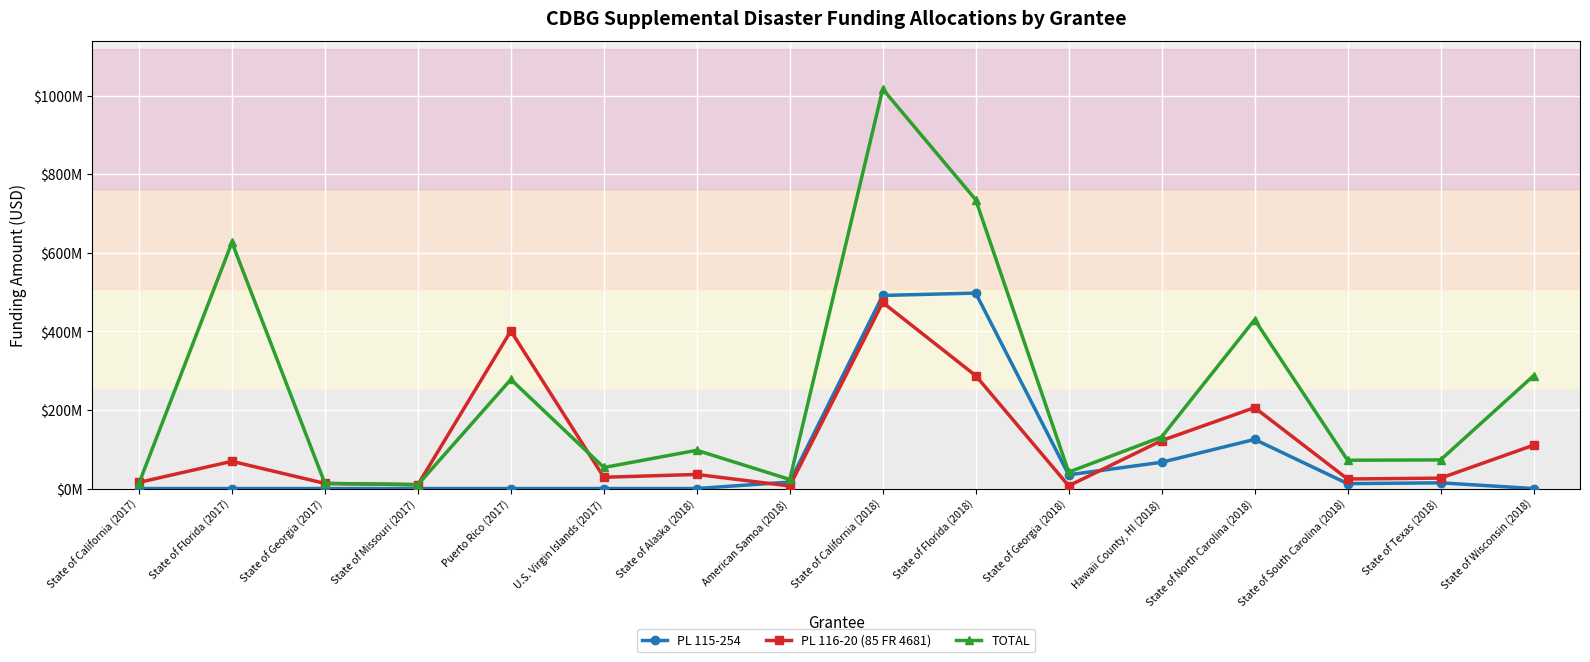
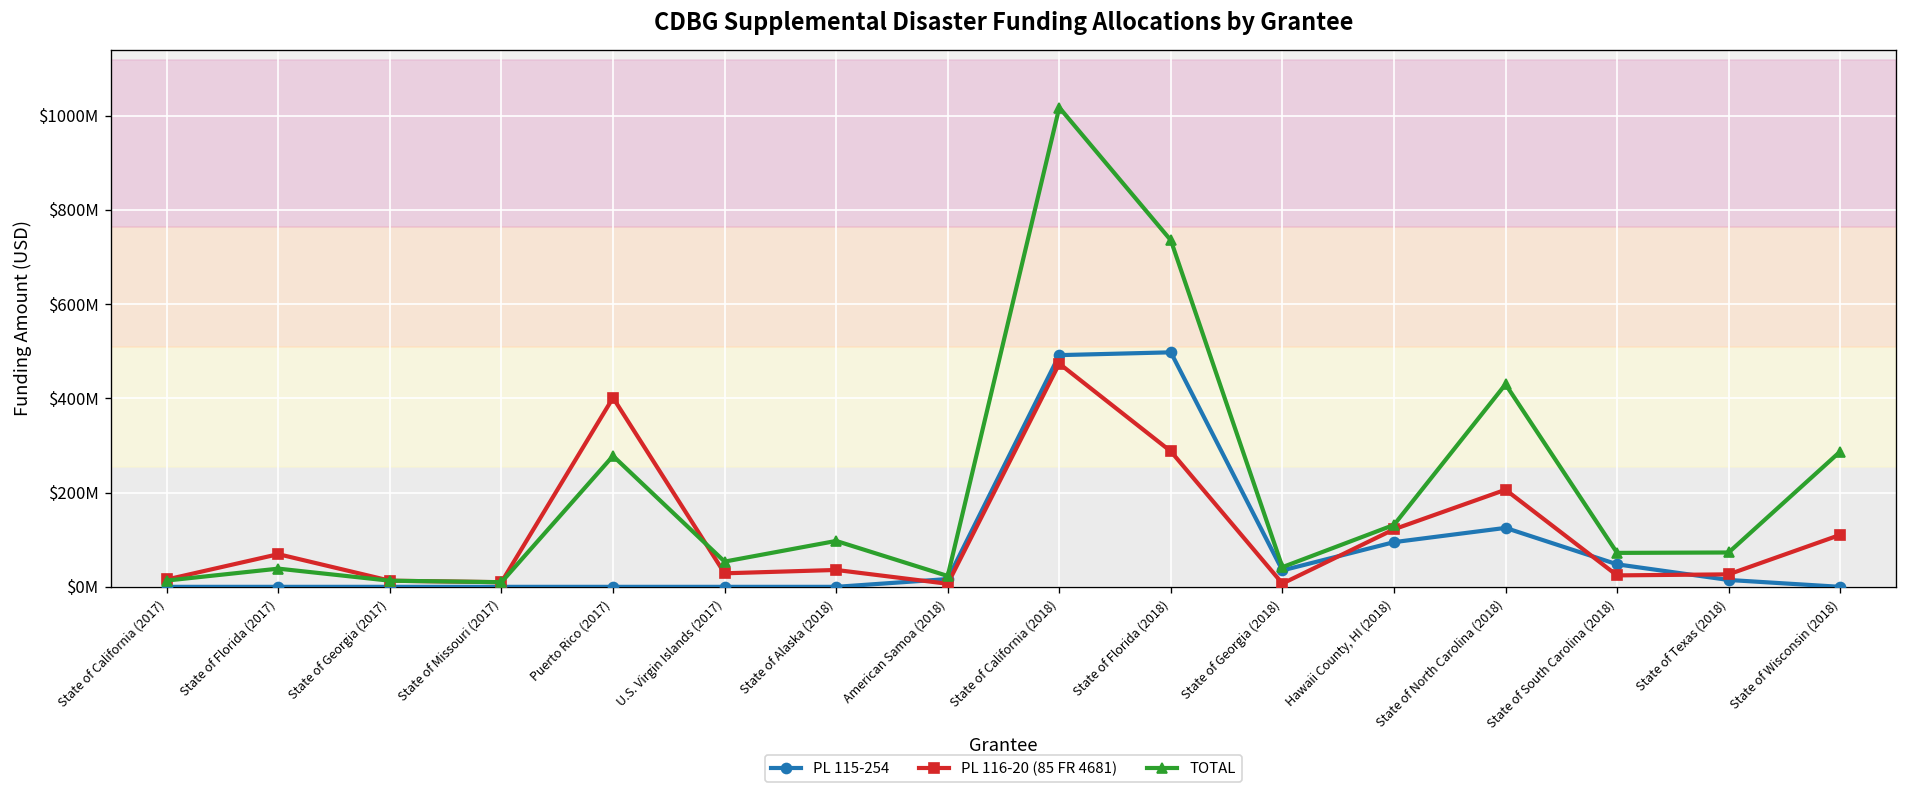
  {
    "PL 115-254": {
      "State of California (2017)": "$0",
      "State of Florida (2017)": "$0",
      "State of Georgia (2017)": "$0",
      "State of Missouri (2017)": "$0",
      "Puerto Rico (2017)": "$0",
      "U.S. Virgin Islands (2017)": "$0",
      "State of Alaska (2018)": "$0",
      "American Samoa (2018)": "$20000000",
      "State of California (2018)": "$490000000",
      "State of Florida (2018)": "$500000000",
      "State of Georgia (2018)": "$30000000",
-     "Hawaii County, HI (2018)": "$70000000",
+     "Hawaii County, HI (2018)": "$90000000",
      "State of North Carolina (2018)": "$130000000",
-     "State of South Carolina (2018)": "$10000000",
+     "State of South Carolina (2018)": "$50000000",
      "State of Texas (2018)": "$10000000",
      "State of Wisconsin (2018)": "$0"
    },
    "PL 116-20 (85 FR 4681)": {
      "State of Florida (2017)": "$70000000",
      "Puerto Rico (2017)": "$400000000",
      "U.S. Virgin Islands (2017)": "$30000000",
      "State of Alaska (2018)": "$40000000",
      "American Samoa (2018)": "$10000000",
      "State of California (2018)": "$470000000",
      "State of Florida (2018)": "$290000000",
      "State of Georgia (2018)": "$10000000",
      "Hawaii County, HI (2018)": "$120000000",
      "State of North Carolina (2018)": "$210000000",
      "State of South Carolina (2018)": "$20000000",
      "State of Texas (2018)": "$30000000",
      "State of Wisconsin (2018)": "$110000000"
    },
    "TOTAL": {
-     "State of Florida (2017)": "$630000000",
+     "State of Florida (2017)": "$40000000",
      "Puerto Rico (2017)": "$280000000",
      "U.S. Virgin Islands (2017)": "$50000000",
      "State of Alaska (2018)": "$100000000",
      "American Samoa (2018)": "$20000000",
      "State of California (2018)": "$1020000000",
      "State of Florida (2018)": "$740000000",
      "State of Georgia (2018)": "$40000000",
      "Hawaii County, HI (2018)": "$130000000",
      "State of North Carolina (2018)": "$430000000",
      "State of South Carolina (2018)": "$70000000",
      "State of Texas (2018)": "$70000000",
      "State of Wisconsin (2018)": "$290000000"
    }
  }
